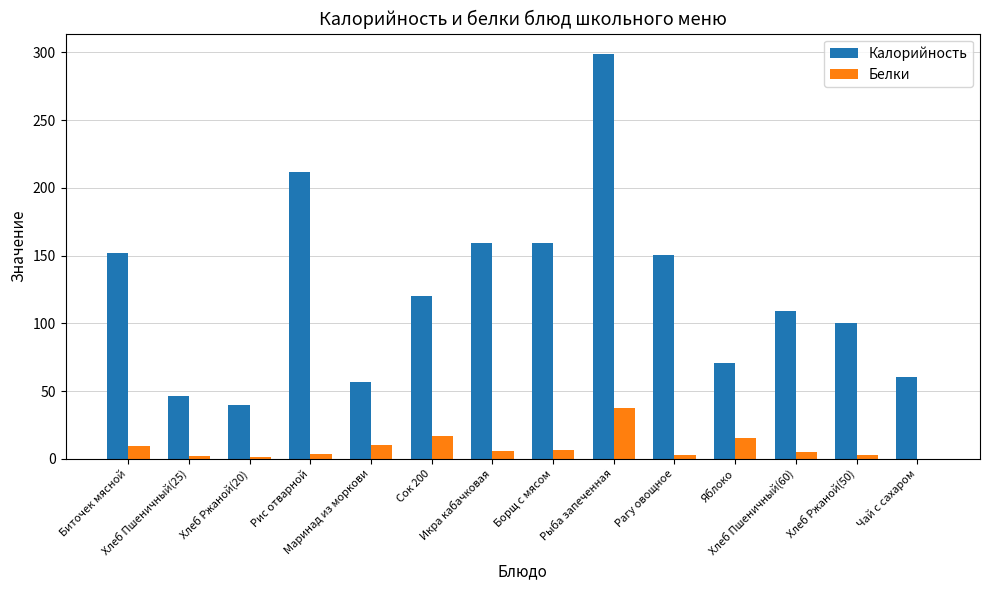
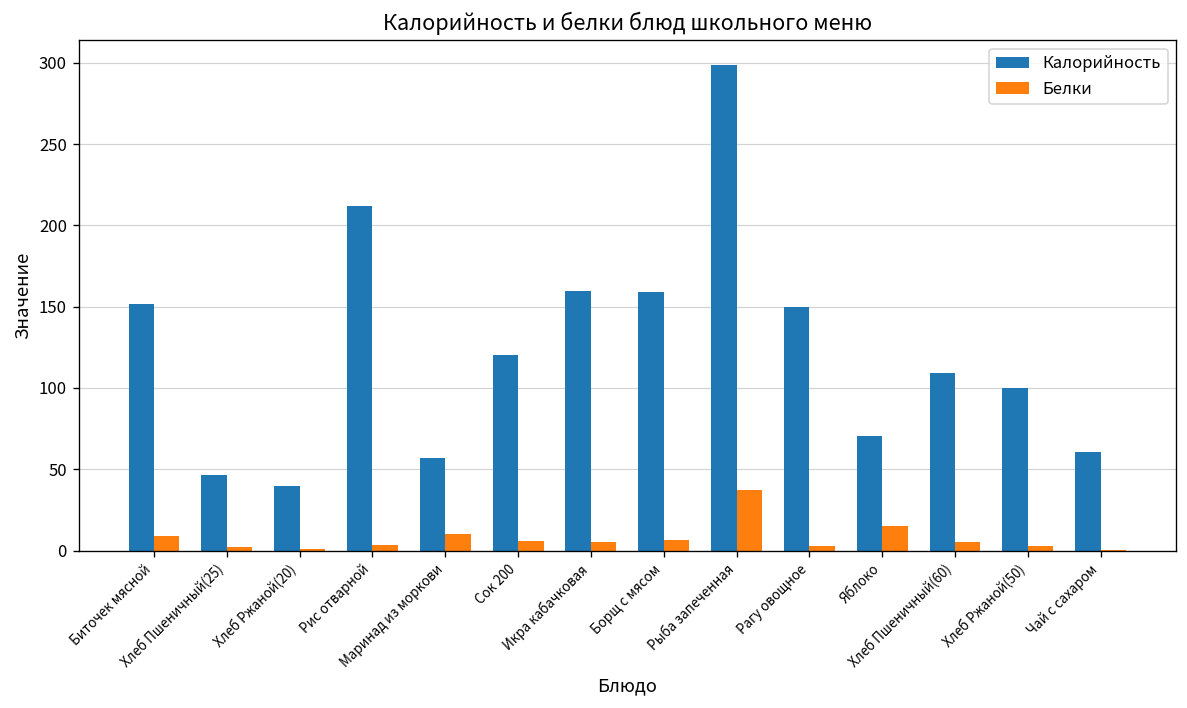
  {
    "Калорийность": {
      "Биточек мясной": 152,
      "Хлеб Пшеничный(25)": 46,
      "Хлеб Ржаной(20)": 40,
      "Рис отварной": 212,
      "Маринад из моркови": 57,
      "Сок 200": 120,
      "Икра кабачковая": 159,
      "Борщ с мясом": 159,
      "Рыба запеченная": 299,
      "Рагу овощное": 150,
      "Яблоко": 71,
      "Хлеб Пшеничный(60)": 109,
      "Хлеб Ржаной(50)": 100,
      "Чай с сахаром": 60
    },
    "Белки": {
      "Биточек мясной": 9,
      "Хлеб Пшеничный(25)": 2,
      "Рис отварной": 4,
      "Маринад из моркови": 10,
-     "Сок 200": 17,
+     "Сок 200": 6,
      "Икра кабачковая": 6,
      "Борщ с мясом": 6,
      "Рыба запеченная": 37,
      "Рагу овощное": 3,
      "Яблоко": 15,
      "Хлеб Пшеничный(60)": 5,
      "Хлеб Ржаной(50)": 3
    }
  }
